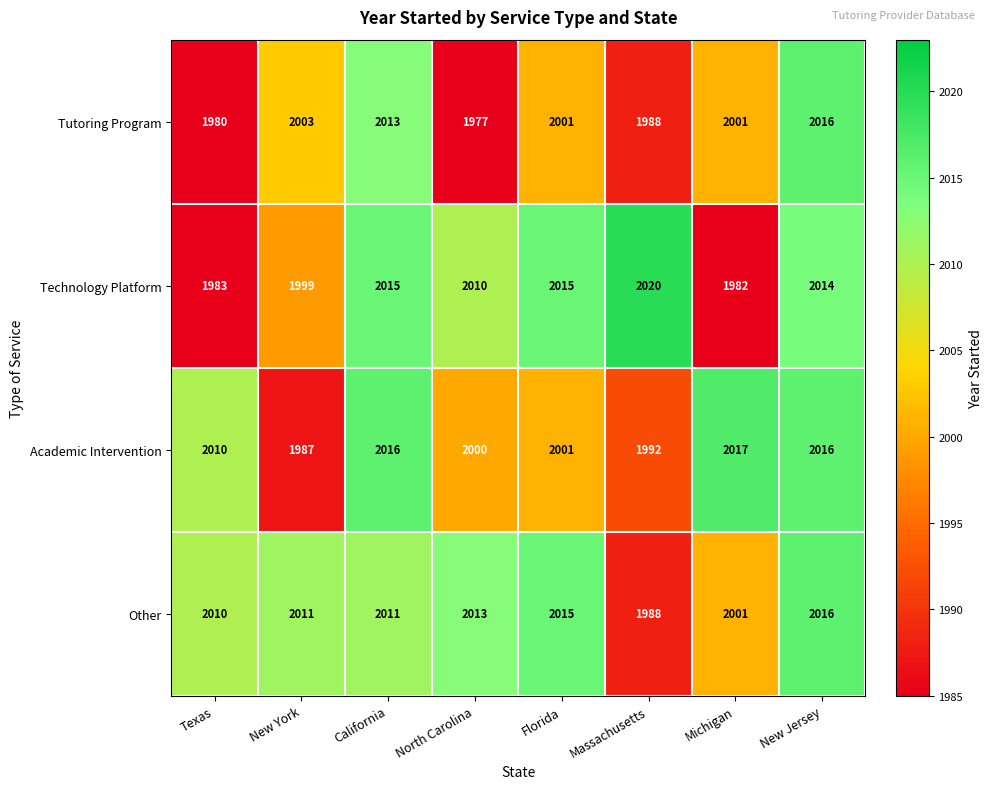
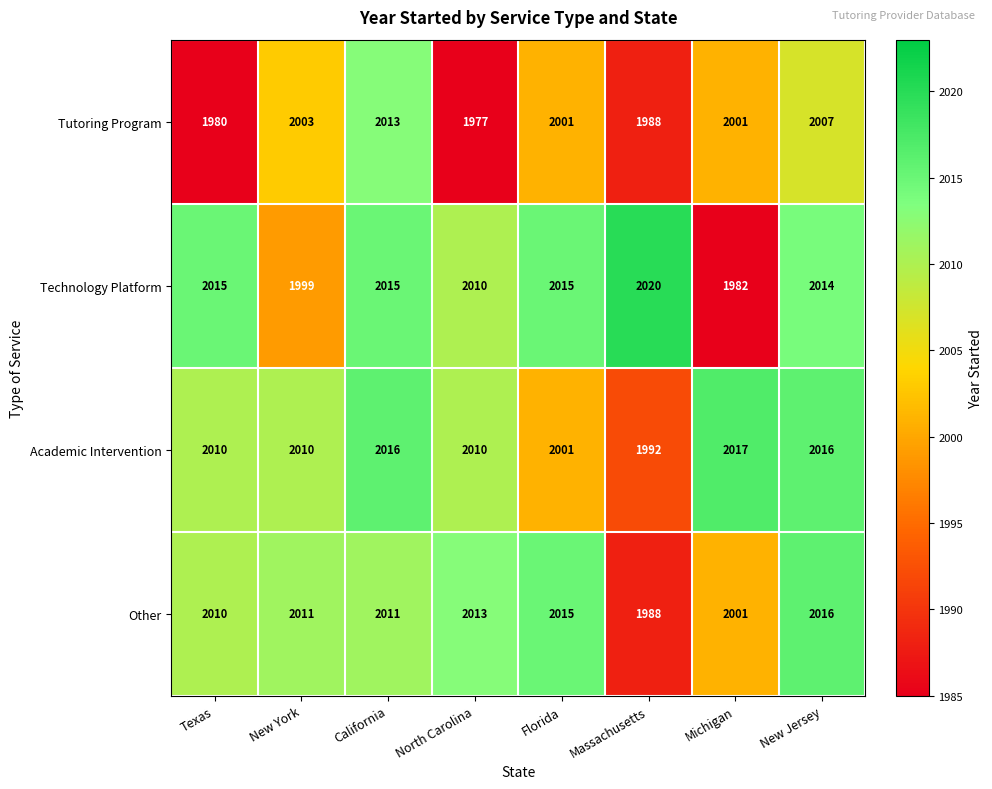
  {
    "Tutoring Program": {
      "Texas": 1980,
      "New York": 2003,
      "California": 2013,
      "North Carolina": 1977,
      "Florida": 2001,
      "Massachusetts": 1988,
      "Michigan": 2001,
-     "New Jersey": 2016
+     "New Jersey": 2007
    },
    "Technology Platform": {
-     "Texas": 1983,
+     "Texas": 2015,
      "New York": 1999,
      "California": 2015,
      "North Carolina": 2010,
      "Florida": 2015,
      "Massachusetts": 2020,
      "Michigan": 1982,
      "New Jersey": 2014
    },
    "Academic Intervention": {
      "Texas": 2010,
-     "New York": 1987,
+     "New York": 2010,
      "California": 2016,
-     "North Carolina": 2000,
+     "North Carolina": 2010,
      "Florida": 2001,
      "Massachusetts": 1992,
      "Michigan": 2017,
      "New Jersey": 2016
    },
    "Other": {
      "Texas": 2010,
      "New York": 2011,
      "California": 2011,
      "North Carolina": 2013,
      "Florida": 2015,
      "Massachusetts": 1988,
      "Michigan": 2001,
      "New Jersey": 2016
    }
  }
